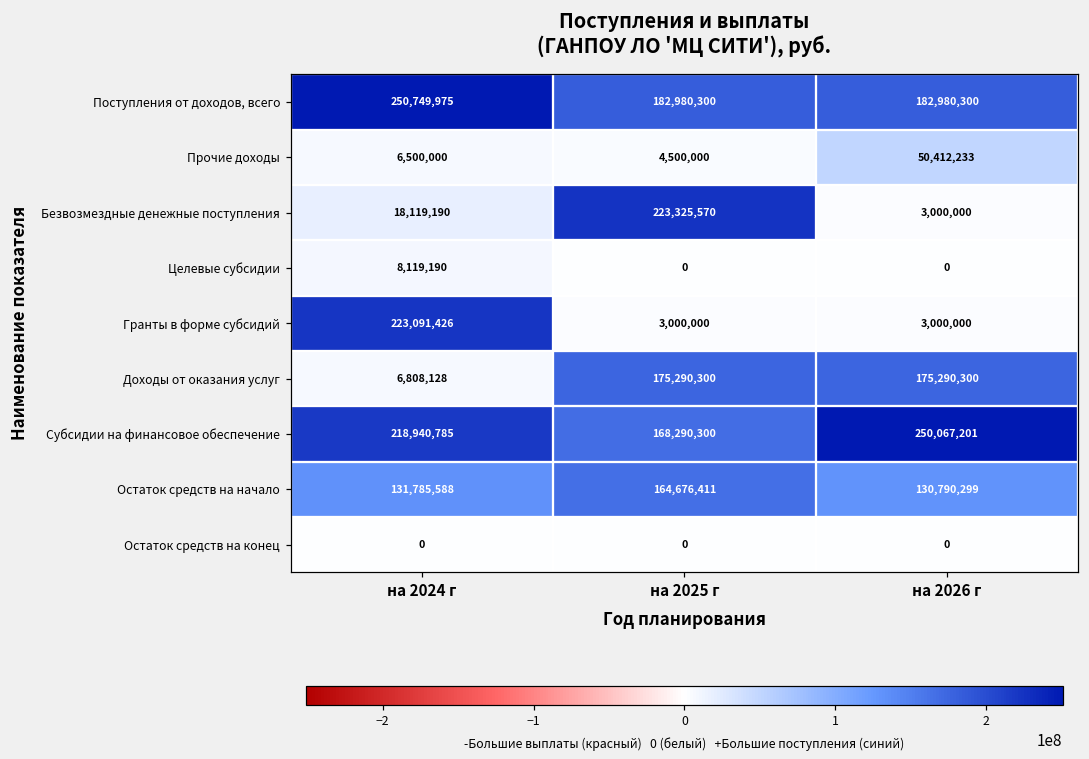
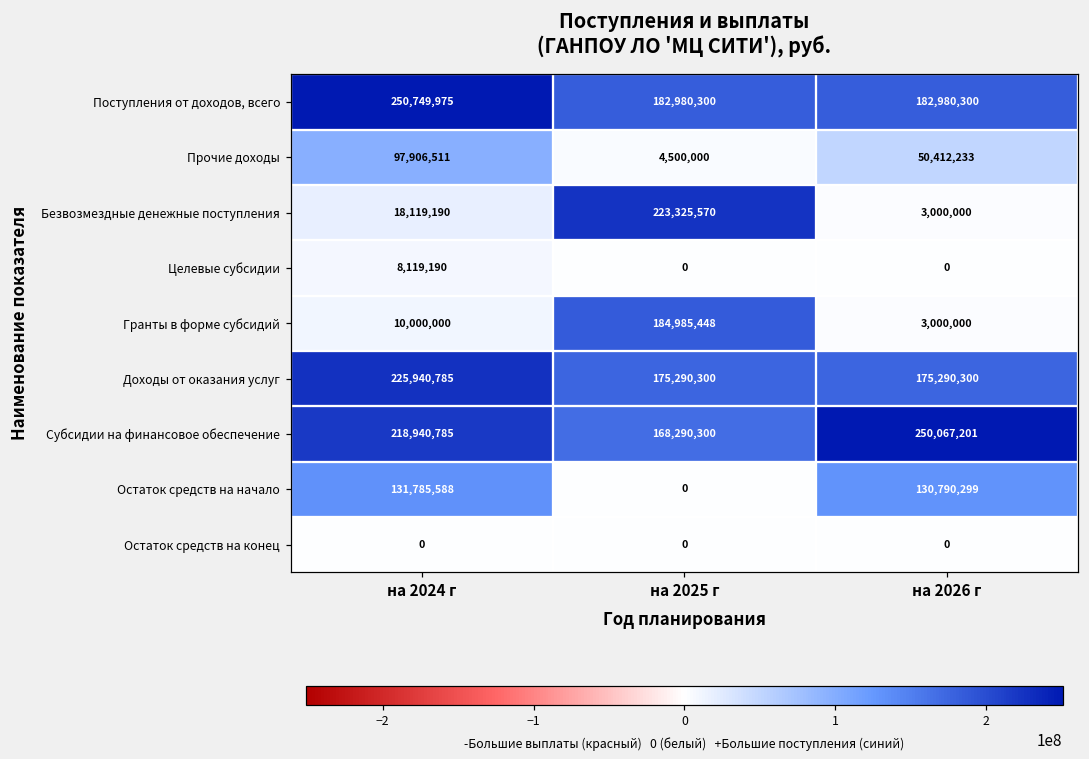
  {
    "Поступления от доходов, всего": {
      "на 2024 г": "250,749,975",
      "на 2025 г": "182,980,300",
      "на 2026 г": "182,980,300"
    },
    "Прочие доходы": {
-     "на 2024 г": "6,500,000",
+     "на 2024 г": "97,906,511",
      "на 2025 г": "4,500,000",
      "на 2026 г": "50,412,233"
    },
    "Безвозмездные денежные поступления": {
      "на 2024 г": "18,119,190",
      "на 2025 г": "223,325,570",
      "на 2026 г": "3,000,000"
    },
    "Целевые субсидии": {
      "на 2024 г": "8,119,190",
      "на 2025 г": "0",
      "на 2026 г": "0"
    },
    "Гранты в форме субсидий": {
-     "на 2024 г": "223,091,426",
-     "на 2025 г": "3,000,000",
+     "на 2024 г": "10,000,000",
+     "на 2025 г": "184,985,448",
      "на 2026 г": "3,000,000"
    },
    "Доходы от оказания услуг": {
-     "на 2024 г": "6,808,128",
+     "на 2024 г": "225,940,785",
      "на 2025 г": "175,290,300",
      "на 2026 г": "175,290,300"
    },
    "Субсидии на финансовое обеспечение": {
      "на 2024 г": "218,940,785",
      "на 2025 г": "168,290,300",
      "на 2026 г": "250,067,201"
    },
    "Остаток средств на начало": {
      "на 2024 г": "131,785,588",
-     "на 2025 г": "164,676,411",
+     "на 2025 г": "0",
      "на 2026 г": "130,790,299"
    },
    "Остаток средств на конец": {
      "на 2024 г": "0",
      "на 2025 г": "0",
      "на 2026 г": "0"
    }
  }
